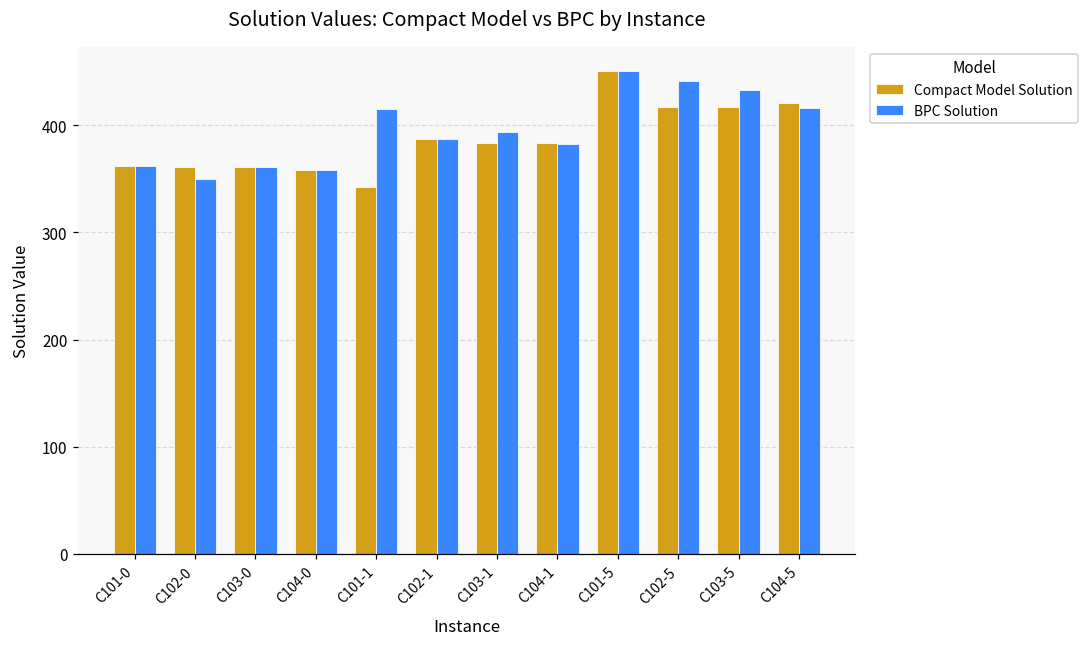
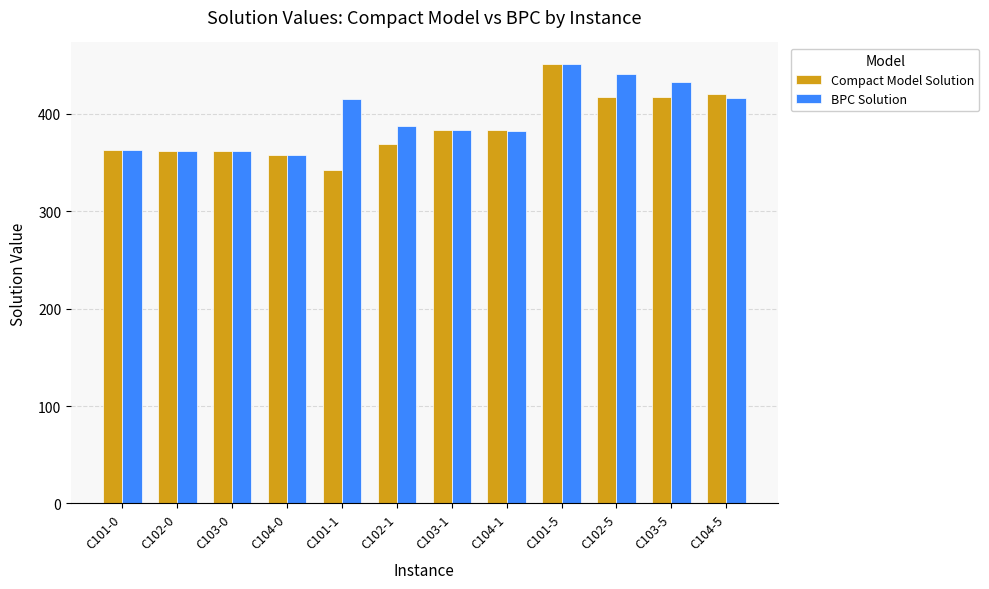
  {
    "Compact Model Solution": {
      "C101-0": 360,
      "C102-0": 360,
      "C103-0": 360,
      "C104-0": 360,
      "C101-1": 340,
-     "C102-1": 390,
+     "C102-1": 370,
      "C103-1": 380,
      "C104-1": 380,
      "C101-5": 450,
      "C102-5": 420,
      "C103-5": 420,
      "C104-5": 420
    },
    "BPC Solution": {
      "C101-0": 360,
-     "C102-0": 350,
+     "C102-0": 360,
      "C103-0": 360,
      "C104-0": 360,
      "C101-1": 420,
      "C102-1": 390,
-     "C103-1": 390,
+     "C103-1": 380,
      "C104-1": 380,
      "C101-5": 450,
      "C102-5": 440,
      "C103-5": 430,
      "C104-5": 420
    }
  }
